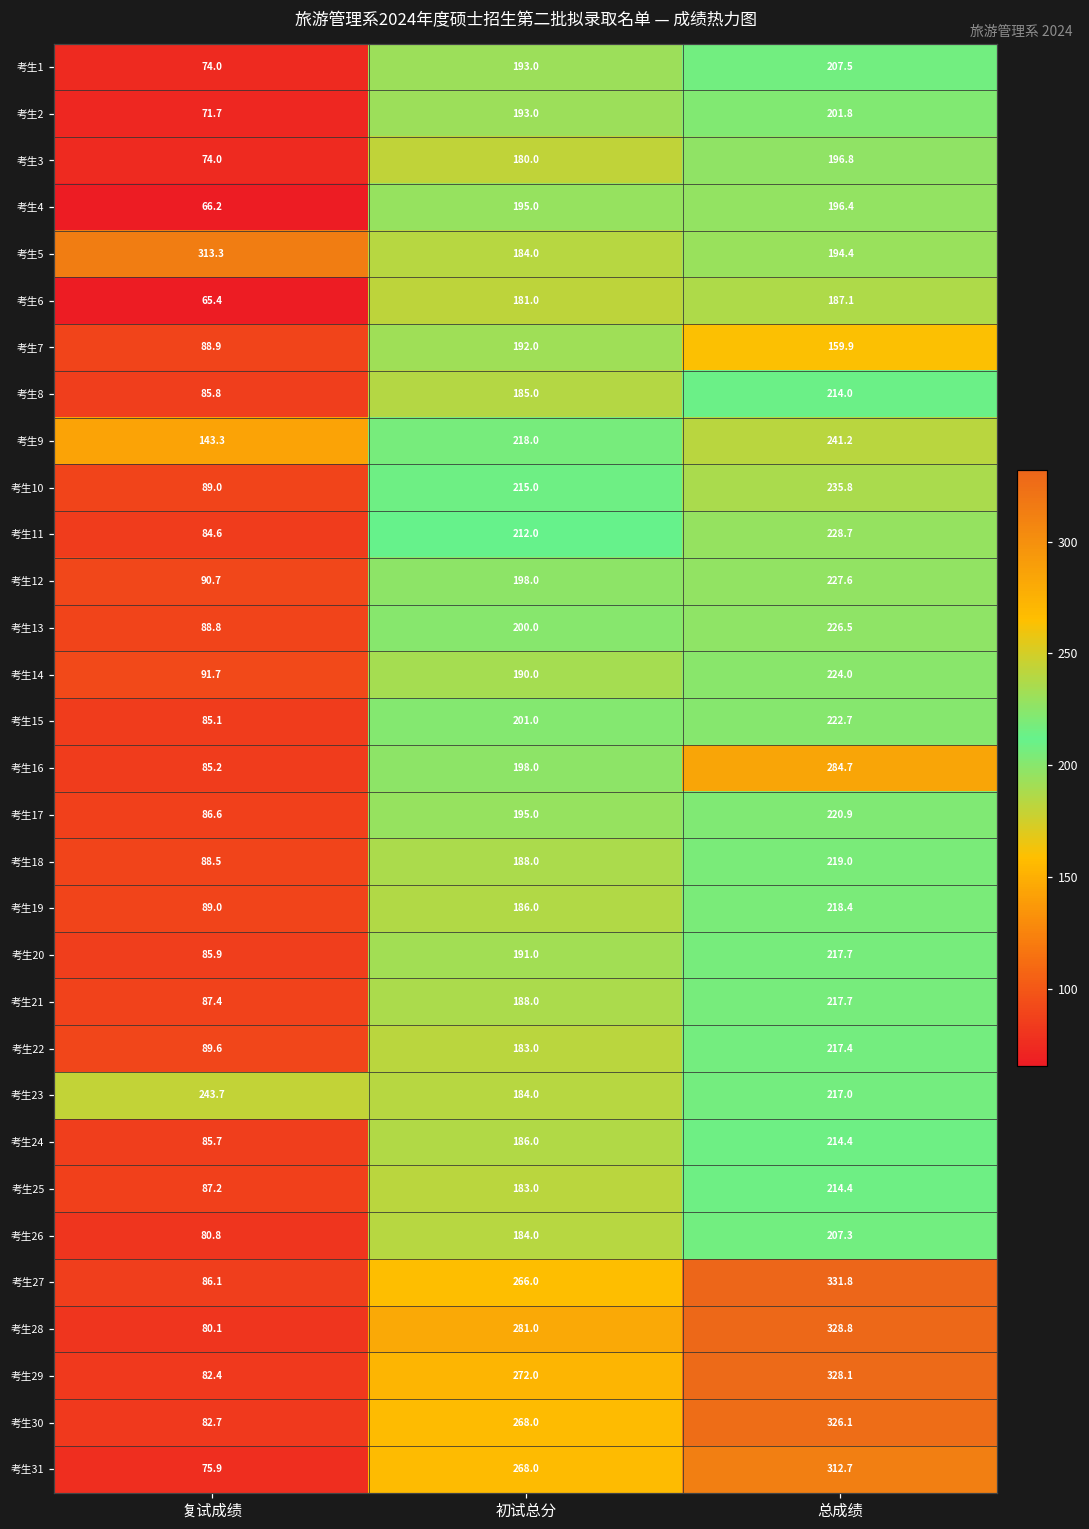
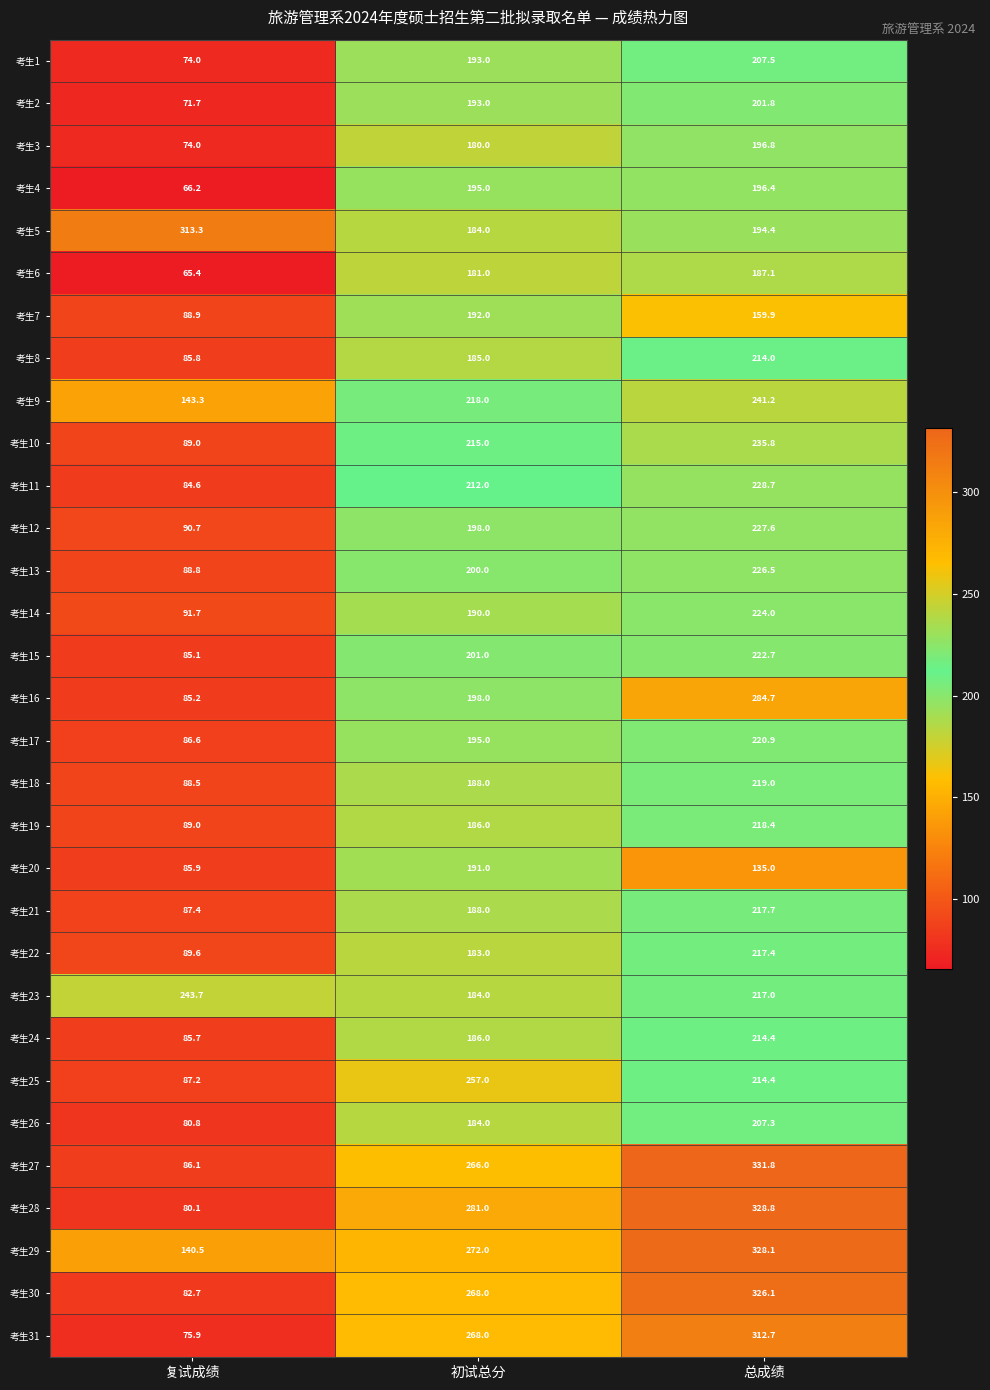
  {
    "考生1": {
      "复试成绩": 74.0,
      "初试总分": 193.0,
      "总成绩": 207.5
    },
    "考生2": {
      "复试成绩": 71.7,
      "初试总分": 193.0,
      "总成绩": 201.8
    },
    "考生3": {
      "复试成绩": 74.0,
      "初试总分": 180.0,
      "总成绩": 196.8
    },
    "考生4": {
      "复试成绩": 66.2,
      "初试总分": 195.0,
      "总成绩": 196.4
    },
    "考生5": {
      "复试成绩": 313.3,
      "初试总分": 184.0,
      "总成绩": 194.4
    },
    "考生6": {
      "复试成绩": 65.4,
      "初试总分": 181.0,
      "总成绩": 187.1
    },
    "考生7": {
      "复试成绩": 88.9,
      "初试总分": 192.0,
      "总成绩": 159.9
    },
    "考生8": {
      "复试成绩": 85.8,
      "初试总分": 185.0,
      "总成绩": 214.0
    },
    "考生9": {
      "复试成绩": 143.3,
      "初试总分": 218.0,
      "总成绩": 241.2
    },
    "考生10": {
      "复试成绩": 89.0,
      "初试总分": 215.0,
      "总成绩": 235.8
    },
    "考生11": {
      "复试成绩": 84.6,
      "初试总分": 212.0,
      "总成绩": 228.7
    },
    "考生12": {
      "复试成绩": 90.7,
      "初试总分": 198.0,
      "总成绩": 227.6
    },
    "考生13": {
      "复试成绩": 88.8,
      "初试总分": 200.0,
      "总成绩": 226.5
    },
    "考生14": {
      "复试成绩": 91.7,
      "初试总分": 190.0,
      "总成绩": 224.0
    },
    "考生15": {
      "复试成绩": 85.1,
      "初试总分": 201.0,
      "总成绩": 222.7
    },
    "考生16": {
      "复试成绩": 85.2,
      "初试总分": 198.0,
      "总成绩": 284.7
    },
    "考生17": {
      "复试成绩": 86.6,
      "初试总分": 195.0,
      "总成绩": 220.9
    },
    "考生18": {
      "复试成绩": 88.5,
      "初试总分": 188.0,
      "总成绩": 219.0
    },
    "考生19": {
      "复试成绩": 89.0,
      "初试总分": 186.0,
      "总成绩": 218.4
    },
    "考生20": {
      "复试成绩": 85.9,
      "初试总分": 191.0,
-     "总成绩": 217.7
+     "总成绩": 135.0
    },
    "考生21": {
      "复试成绩": 87.4,
      "初试总分": 188.0,
      "总成绩": 217.7
    },
    "考生22": {
      "复试成绩": 89.6,
      "初试总分": 183.0,
      "总成绩": 217.4
    },
    "考生23": {
      "复试成绩": 243.7,
      "初试总分": 184.0,
      "总成绩": 217.0
    },
    "考生24": {
      "复试成绩": 85.7,
      "初试总分": 186.0,
      "总成绩": 214.4
    },
    "考生25": {
      "复试成绩": 87.2,
-     "初试总分": 183.0,
+     "初试总分": 257.0,
      "总成绩": 214.4
    },
    "考生26": {
      "复试成绩": 80.8,
      "初试总分": 184.0,
      "总成绩": 207.3
    },
    "考生27": {
      "复试成绩": 86.1,
      "初试总分": 266.0,
      "总成绩": 331.8
    },
    "考生28": {
      "复试成绩": 80.1,
      "初试总分": 281.0,
      "总成绩": 328.8
    },
    "考生29": {
-     "复试成绩": 82.4,
+     "复试成绩": 140.5,
      "初试总分": 272.0,
      "总成绩": 328.1
    },
    "考生30": {
      "复试成绩": 82.7,
      "初试总分": 268.0,
      "总成绩": 326.1
    },
    "考生31": {
      "复试成绩": 75.9,
      "初试总分": 268.0,
      "总成绩": 312.7
    }
  }
